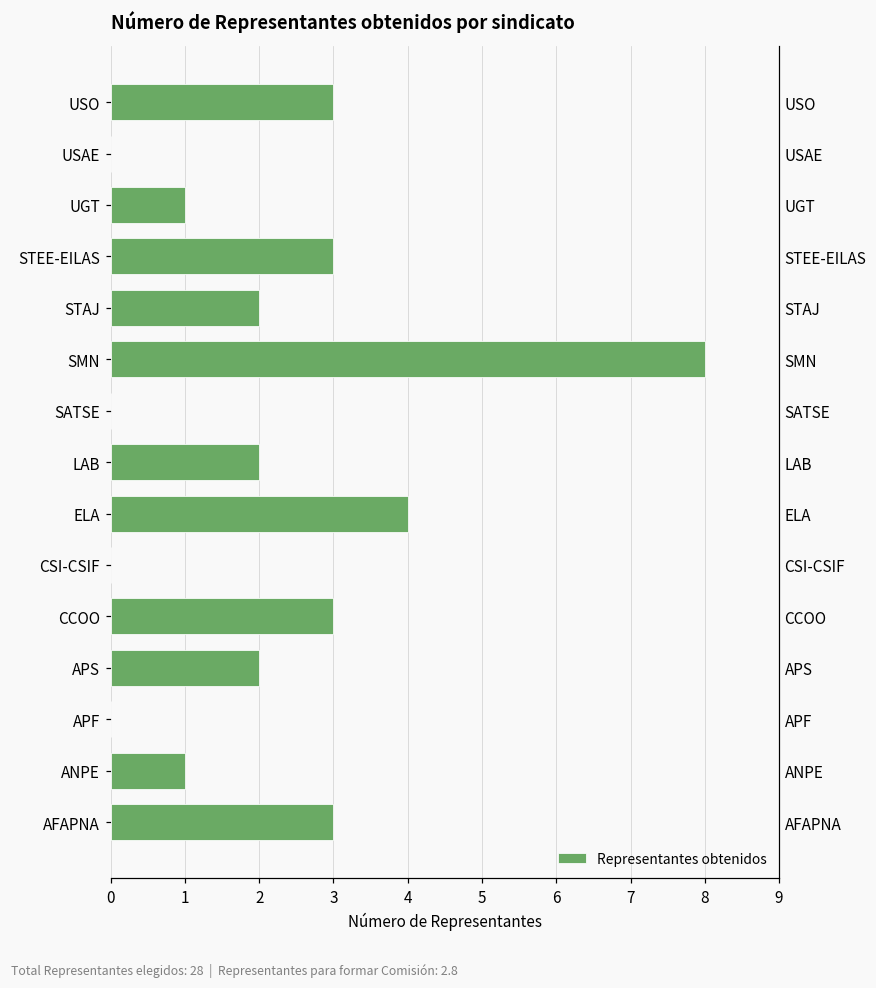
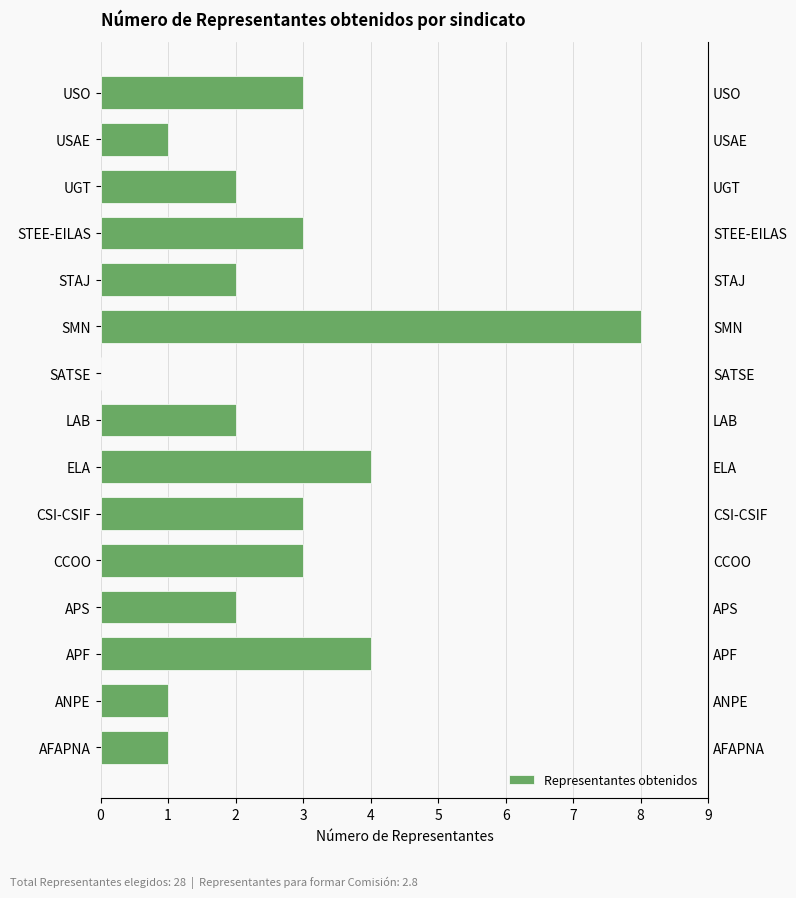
  {
    "USO": 3,
-   "USAE": 0,
-   "UGT": 1,
+   "USAE": 1,
+   "UGT": 2,
    "STEE-EILAS": 3,
    "STAJ": 2,
    "SMN": 8,
    "SATSE": 0,
    "LAB": 2,
    "ELA": 4,
-   "CSI-CSIF": 0,
+   "CSI-CSIF": 3,
    "CCOO": 3,
    "APS": 2,
-   "APF": 0,
+   "APF": 4,
    "ANPE": 1,
-   "AFAPNA": 3
+   "AFAPNA": 1
  }
